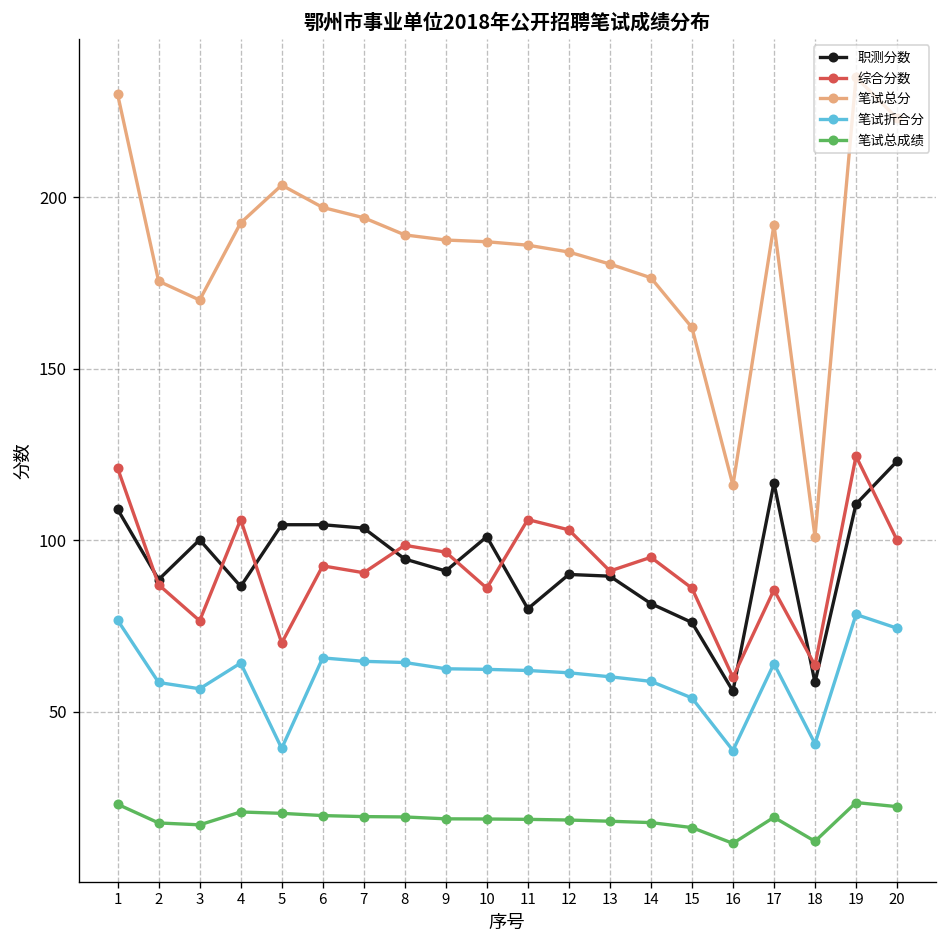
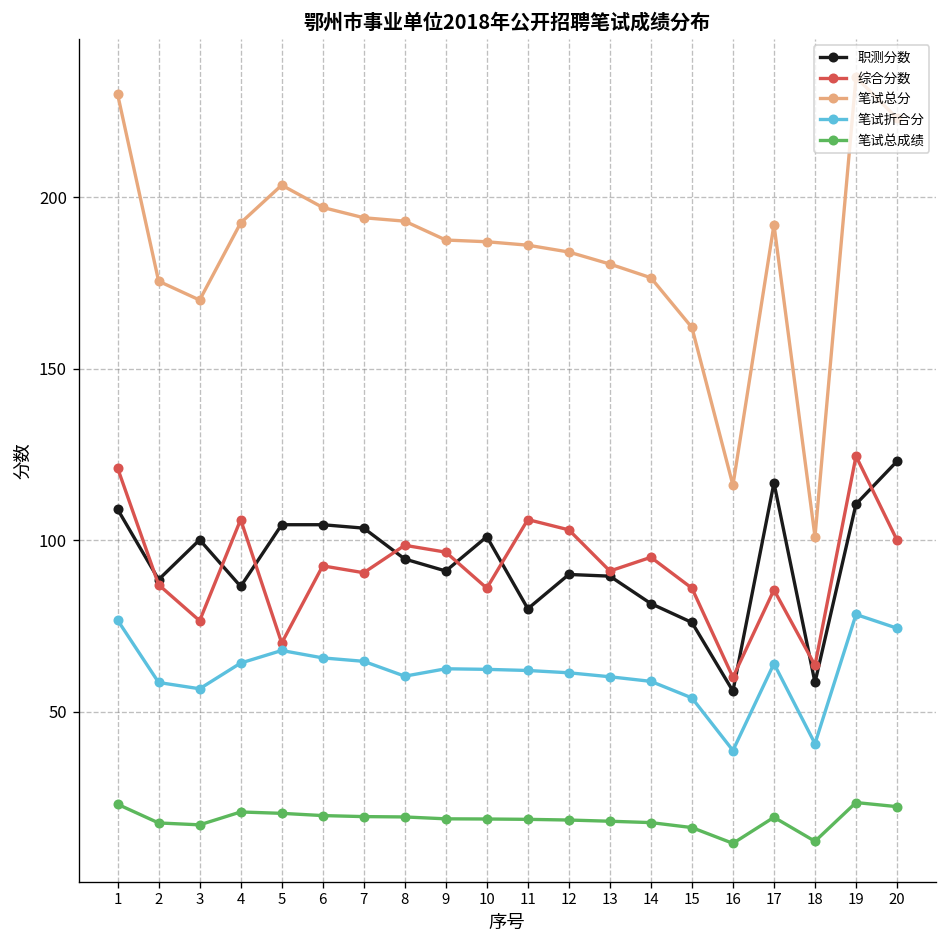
  {
    "职测分数": {
      "1": 109,
      "2": 89,
      "3": 100,
      "4": 87,
      "5": 105,
      "6": 105,
      "7": 104,
      "8": 95,
      "9": 91,
      "10": 101,
      "11": 80,
      "12": 90,
      "13": 90,
      "14": 82,
      "15": 76,
      "16": 56,
      "17": 117,
      "18": 59,
      "19": 111,
      "20": 123
    },
    "综合分数": {
      "1": 121,
      "2": 87,
      "3": 77,
      "4": 106,
      "5": 70,
      "6": 93,
      "7": 91,
      "8": 99,
      "9": 97,
      "10": 86,
      "11": 106,
      "12": 103,
      "13": 91,
      "14": 95,
      "15": 86,
      "16": 60,
      "17": 86,
      "18": 64,
      "19": 125,
      "20": 100
    },
    "笔试总分": {
      "1": 230,
      "2": 176,
      "3": 170,
      "4": 193,
      "5": 204,
      "6": 197,
      "7": 194,
-     "8": 189,
+     "8": 193,
      "9": 188,
      "10": 187,
      "11": 186,
      "12": 184,
      "13": 181,
      "14": 177,
      "15": 162,
      "16": 116,
      "17": 192,
      "18": 101
    },
    "笔试折合分": {
      "1": 77,
      "2": 59,
      "3": 57,
      "4": 64,
-     "5": 39,
+     "5": 68,
      "6": 66,
      "7": 65,
-     "8": 64,
+     "8": 60,
      "9": 63,
      "10": 62,
      "11": 62,
      "12": 61,
      "13": 60,
      "14": 59,
      "15": 54,
      "16": 39,
      "17": 64,
      "18": 41,
      "19": 78,
      "20": 74
    },
    "笔试总成绩": {
      "1": 23,
      "2": 18,
      "3": 17,
      "4": 21,
      "5": 20,
      "6": 20,
      "7": 19,
      "8": 19,
      "9": 19,
      "10": 19,
      "11": 19,
      "12": 18,
      "13": 18,
      "14": 18,
      "15": 16,
      "16": 12,
      "17": 19,
      "18": 12,
      "19": 24,
      "20": 22
    }
  }
